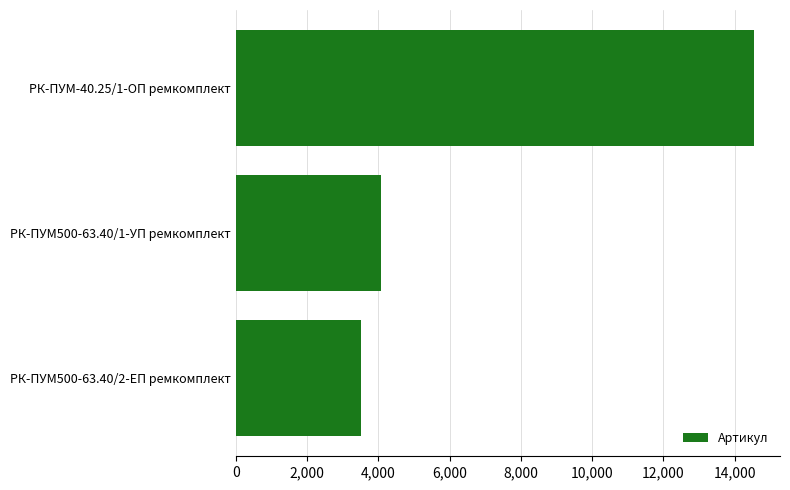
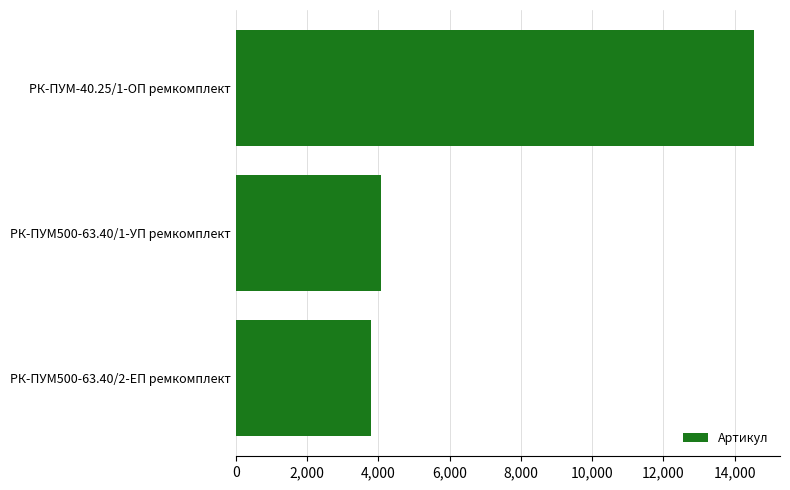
  {
    "РК-ПУМ-40.25/1-ОП ремкомплект": "14,500",
    "РК-ПУМ500-63.40/1-УП ремкомплект": "4,100",
-   "РК-ПУМ500-63.40/2-ЕП ремкомплект": "3,500"
+   "РК-ПУМ500-63.40/2-ЕП ремкомплект": "3,800"
  }
